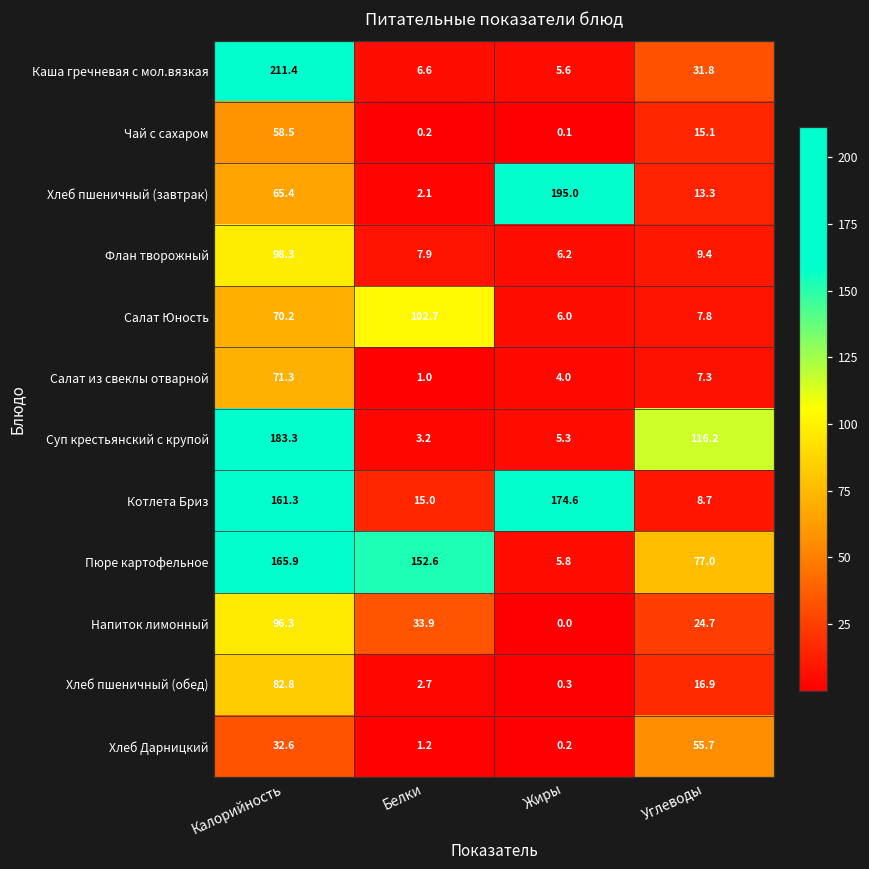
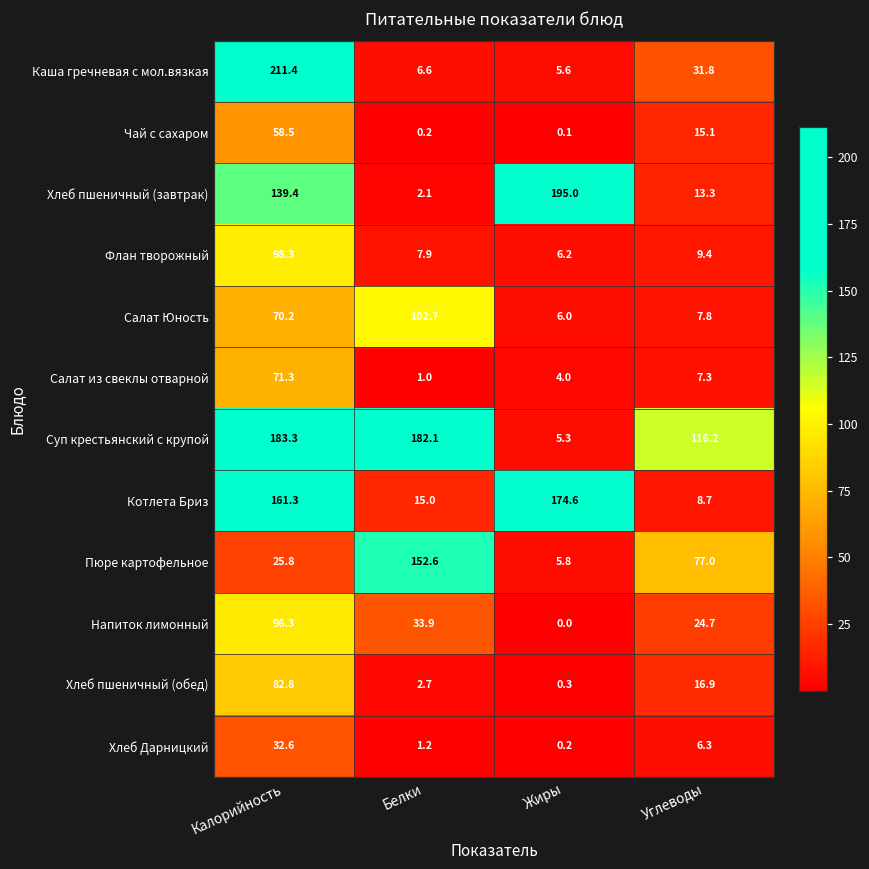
  {
    "Каша гречневая с мол.вязкая": {
      "Калорийность": 211.4,
      "Белки": 6.6,
      "Жиры": 5.6,
      "Углеводы": 31.8
    },
    "Чай с сахаром": {
      "Калорийность": 58.5,
      "Белки": 0.2,
      "Жиры": 0.1,
      "Углеводы": 15.1
    },
    "Хлеб пшеничный (завтрак)": {
-     "Калорийность": 65.4,
+     "Калорийность": 139.4,
      "Белки": 2.1,
      "Жиры": 195.0,
      "Углеводы": 13.3
    },
    "Флан творожный": {
      "Калорийность": 98.3,
      "Белки": 7.9,
      "Жиры": 6.2,
      "Углеводы": 9.4
    },
    "Салат Юность": {
      "Калорийность": 70.2,
      "Белки": 102.7,
      "Жиры": 6.0,
      "Углеводы": 7.8
    },
    "Салат из свеклы отварной": {
      "Калорийность": 71.3,
      "Белки": 1.0,
      "Жиры": 4.0,
      "Углеводы": 7.3
    },
    "Суп крестьянский с крупой": {
      "Калорийность": 183.3,
-     "Белки": 3.2,
+     "Белки": 182.1,
      "Жиры": 5.3,
      "Углеводы": 116.2
    },
    "Котлета Бриз": {
      "Калорийность": 161.3,
      "Белки": 15.0,
      "Жиры": 174.6,
      "Углеводы": 8.7
    },
    "Пюре картофельное": {
-     "Калорийность": 165.9,
+     "Калорийность": 25.8,
      "Белки": 152.6,
      "Жиры": 5.8,
      "Углеводы": 77.0
    },
    "Напиток лимонный": {
      "Калорийность": 96.3,
      "Белки": 33.9,
      "Жиры": 0.0,
      "Углеводы": 24.7
    },
    "Хлеб пшеничный (обед)": {
      "Калорийность": 82.8,
      "Белки": 2.7,
      "Жиры": 0.3,
      "Углеводы": 16.9
    },
    "Хлеб Дарницкий": {
      "Калорийность": 32.6,
      "Белки": 1.2,
      "Жиры": 0.2,
-     "Углеводы": 55.7
+     "Углеводы": 6.3
    }
  }
